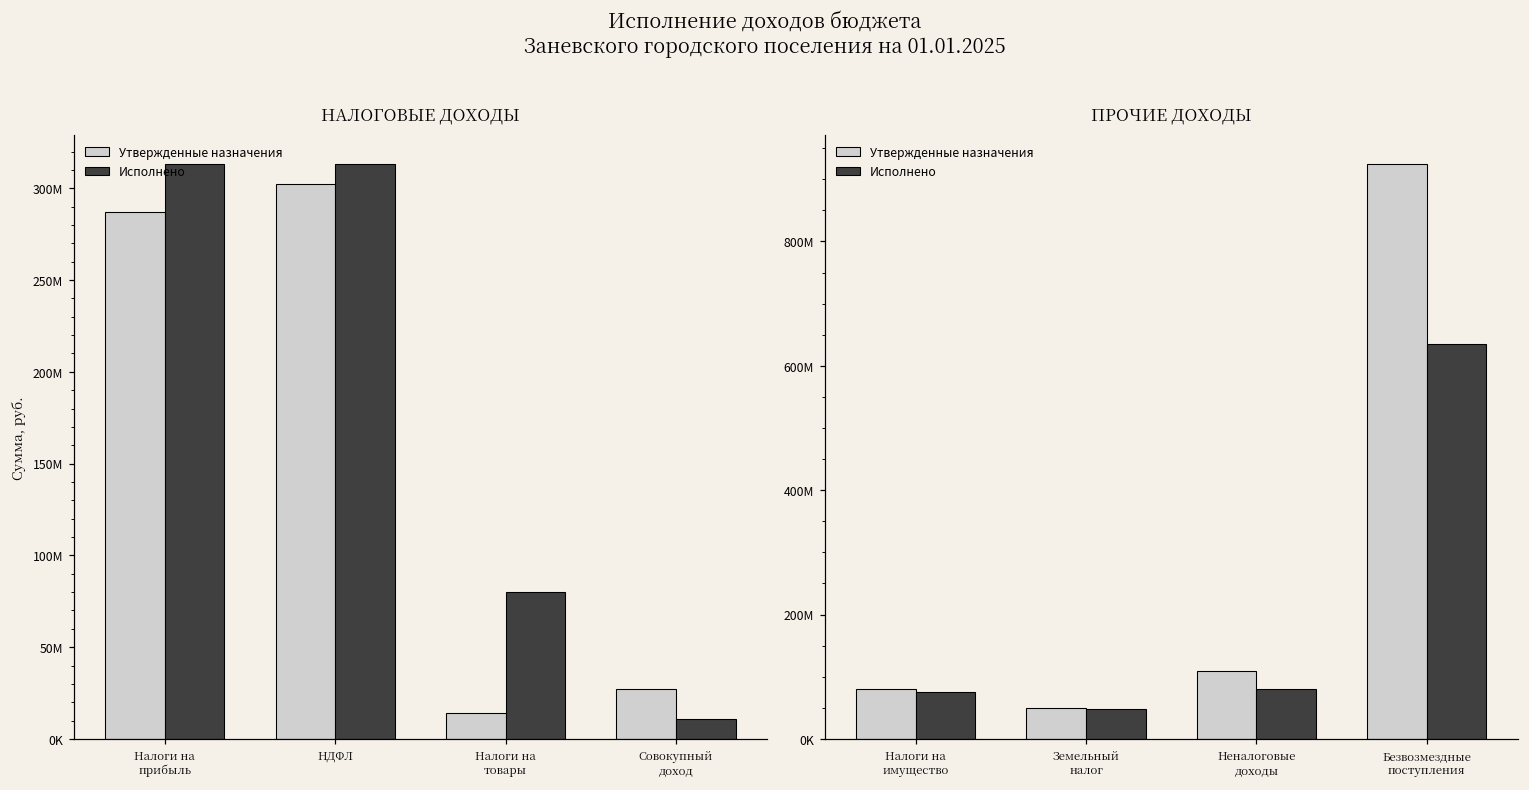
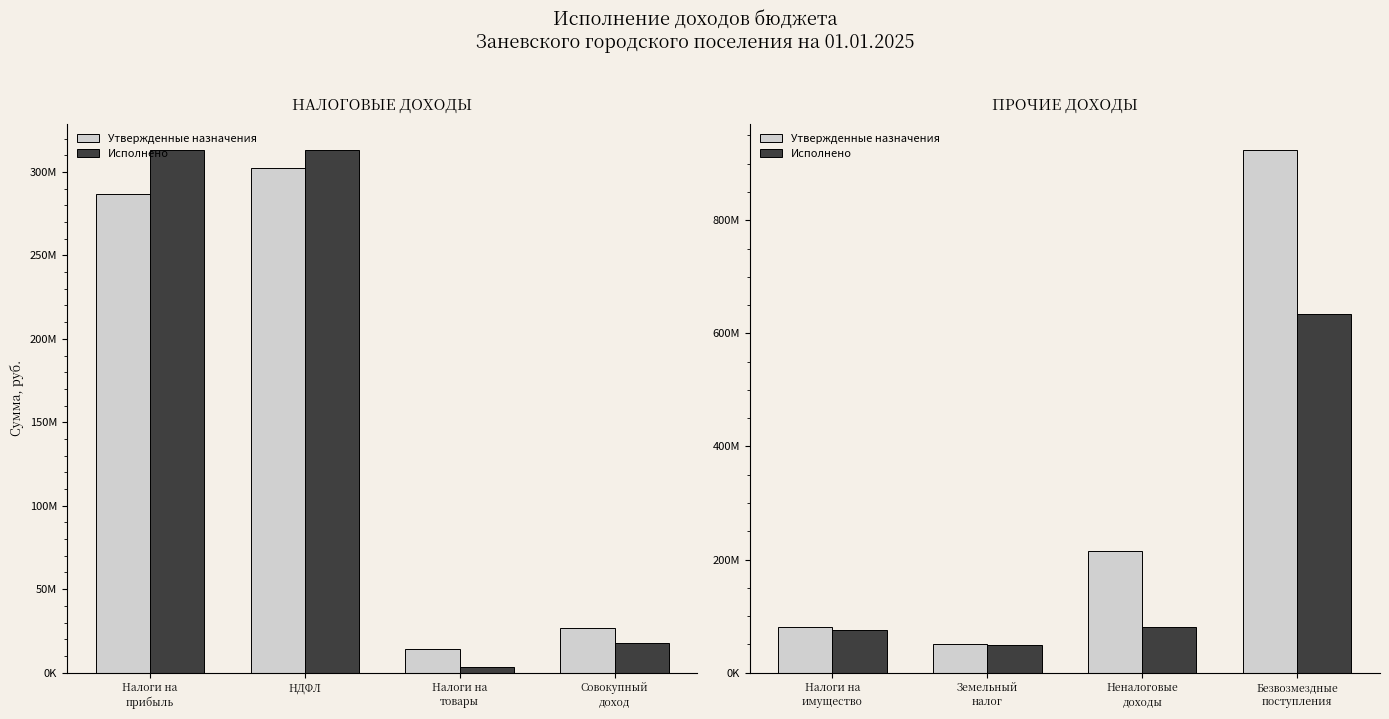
  {
    "НАЛОГОВЫЕ ДОХОДЫ": {
      "Утвержденные назначения": {
        "Налоги на прибыль": 287000000,
        "НДФЛ": 302000000,
        "Налоги на товары": 14000000,
        "Совокупный доход": 27000000
      },
      "Исполнено": {
        "Налоги на прибыль": 313000000,
        "НДФЛ": 313000000,
-       "Налоги на товары": 80000000,
-       "Совокупный доход": 11000000
+       "Налоги на товары": 3000000,
+       "Совокупный доход": 18000000
      }
    },
    "ПРОЧИЕ ДОХОДЫ": {
      "Утвержденные назначения": {
        "Налоги на имущество": 80000000,
        "Земельный налог": 50000000,
-       "Неналоговые доходы": 110000000,
+       "Неналоговые доходы": 210000000,
        "Безвозмездные поступления": 920000000
      },
      "Исполнено": {
        "Налоги на имущество": 80000000,
        "Земельный налог": 50000000,
        "Неналоговые доходы": 80000000,
        "Безвозмездные поступления": 630000000
      }
    }
  }
